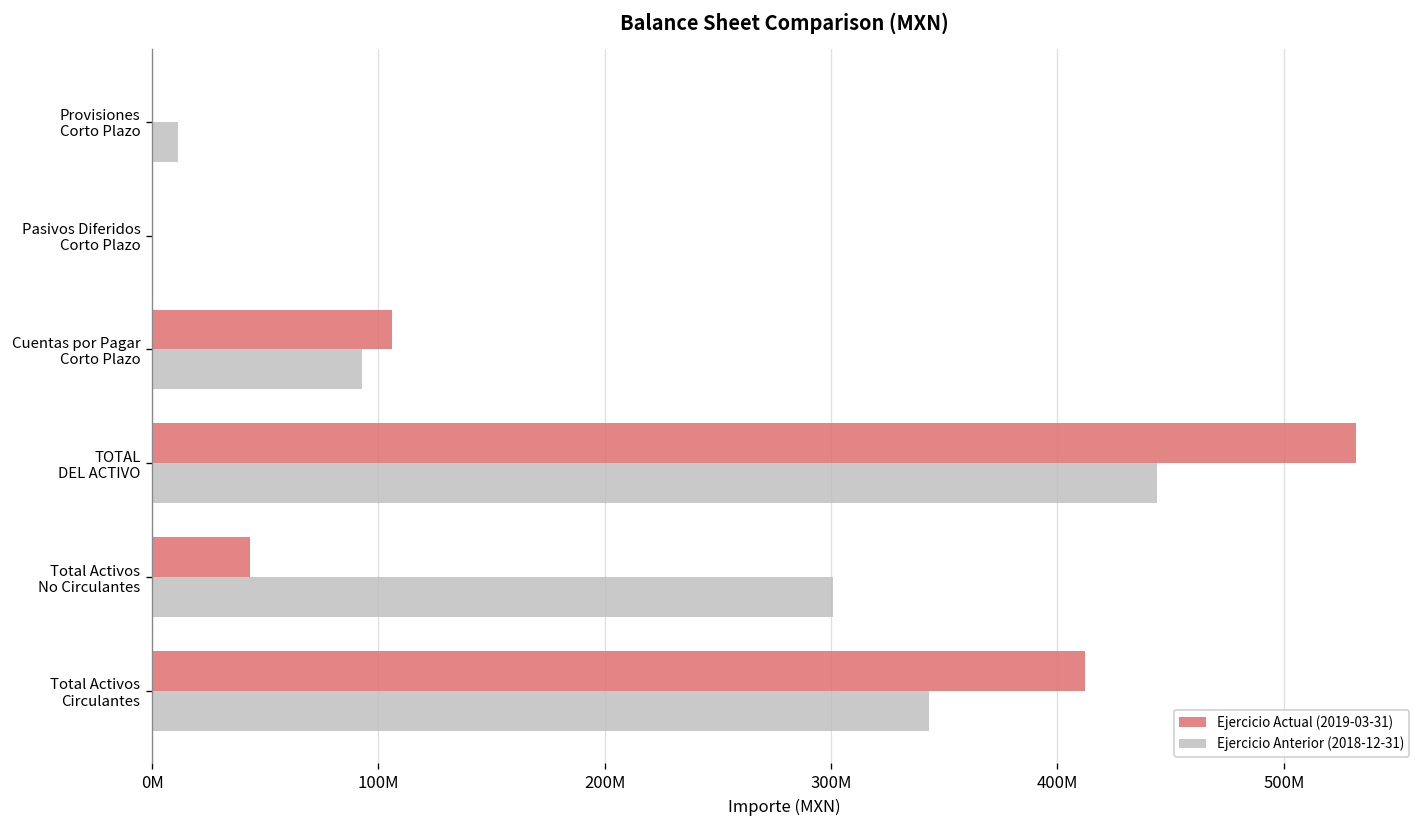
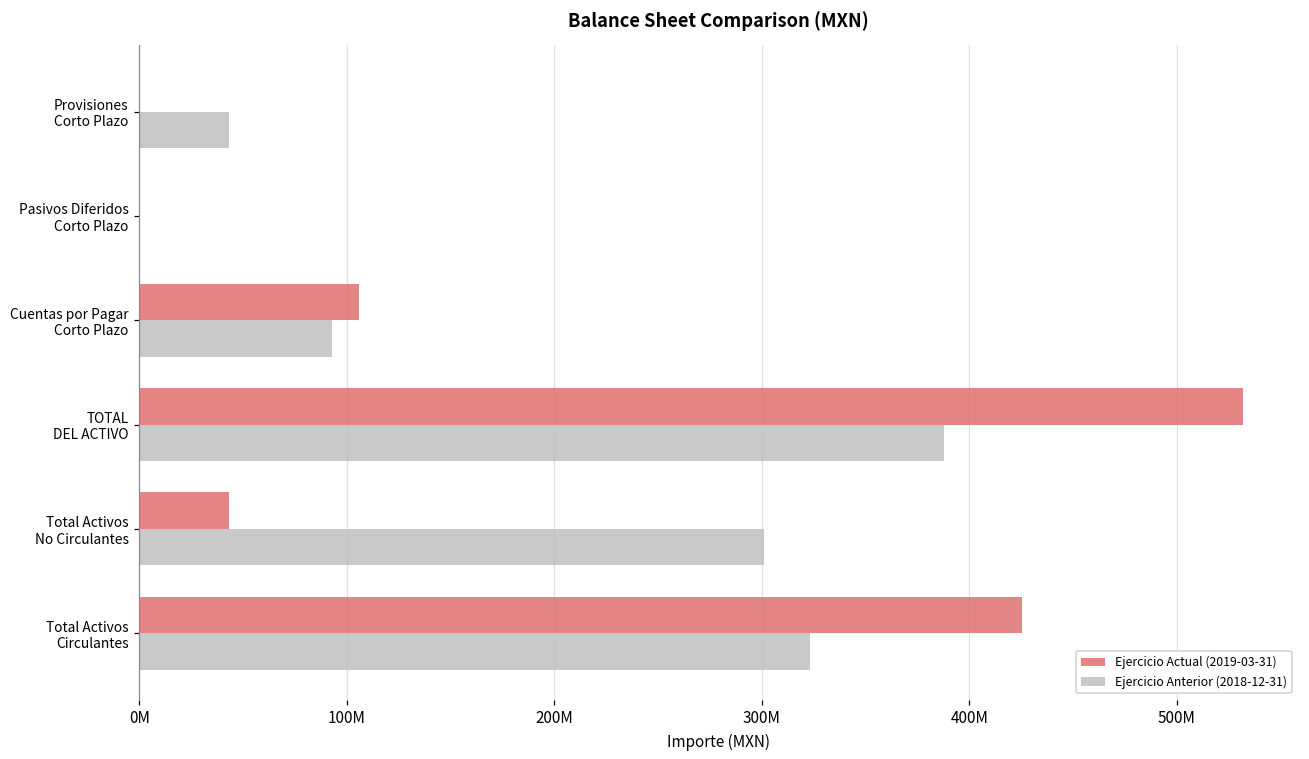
  {
    "Ejercicio Actual (2019-03-31)": {
      "Pasivos Diferidos Corto Plazo": 0,
      "Cuentas por Pagar Corto Plazo": 106000000,
      "TOTAL DEL ACTIVO": 532000000,
      "Total Activos No Circulantes": 43000000,
-     "Total Activos Circulantes": 412000000
+     "Total Activos Circulantes": 426000000
    },
    "Ejercicio Anterior (2018-12-31)": {
-     "Provisiones Corto Plazo": 11000000,
+     "Provisiones Corto Plazo": 43000000,
      "Pasivos Diferidos Corto Plazo": 0,
      "Cuentas por Pagar Corto Plazo": 93000000,
-     "TOTAL DEL ACTIVO": 444000000,
+     "TOTAL DEL ACTIVO": 388000000,
      "Total Activos No Circulantes": 301000000,
-     "Total Activos Circulantes": 343000000
+     "Total Activos Circulantes": 323000000
    }
  }
